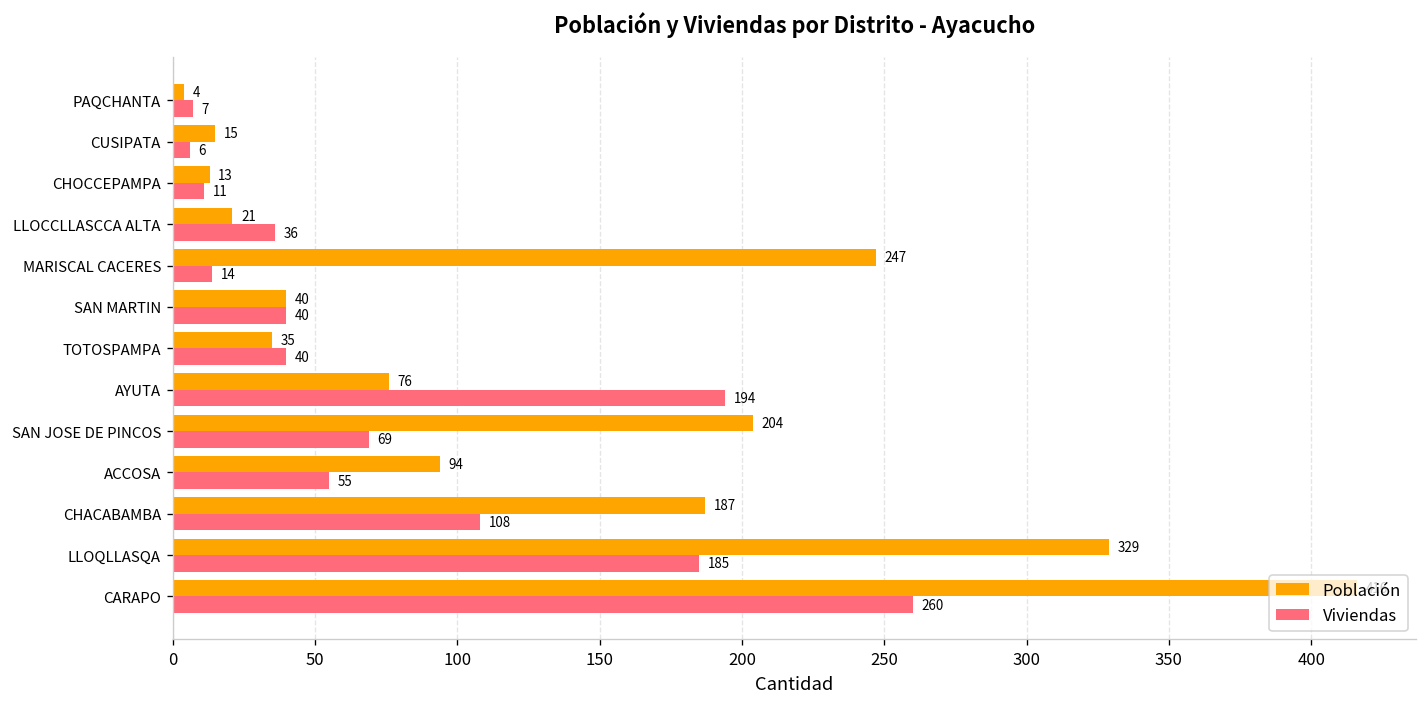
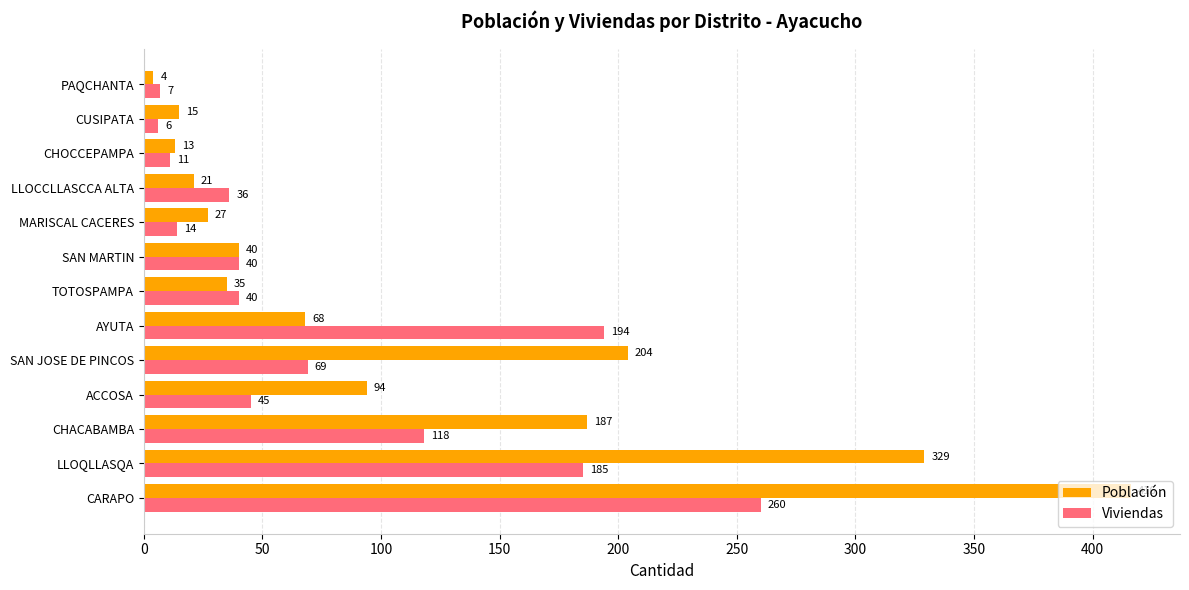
  {
    "Población": {
      "PAQCHANTA": 4,
      "CUSIPATA": 15,
      "CHOCCEPAMPA": 13,
      "LLOCCLLASCCA ALTA": 21,
-     "MARISCAL CACERES": 247,
+     "MARISCAL CACERES": 27,
      "SAN MARTIN": 40,
      "TOTOSPAMPA": 35,
-     "AYUTA": 76,
+     "AYUTA": 68,
      "SAN JOSE DE PINCOS": 204,
      "ACCOSA": 94,
      "CHACABAMBA": 187,
      "LLOQLLASQA": 329
    },
    "Viviendas": {
      "PAQCHANTA": 7,
      "CUSIPATA": 6,
      "CHOCCEPAMPA": 11,
      "LLOCCLLASCCA ALTA": 36,
      "MARISCAL CACERES": 14,
      "SAN MARTIN": 40,
      "TOTOSPAMPA": 40,
      "AYUTA": 194,
      "SAN JOSE DE PINCOS": 69,
-     "ACCOSA": 55,
-     "CHACABAMBA": 108,
+     "ACCOSA": 45,
+     "CHACABAMBA": 118,
      "LLOQLLASQA": 185,
      "CARAPO": 260
    }
  }
